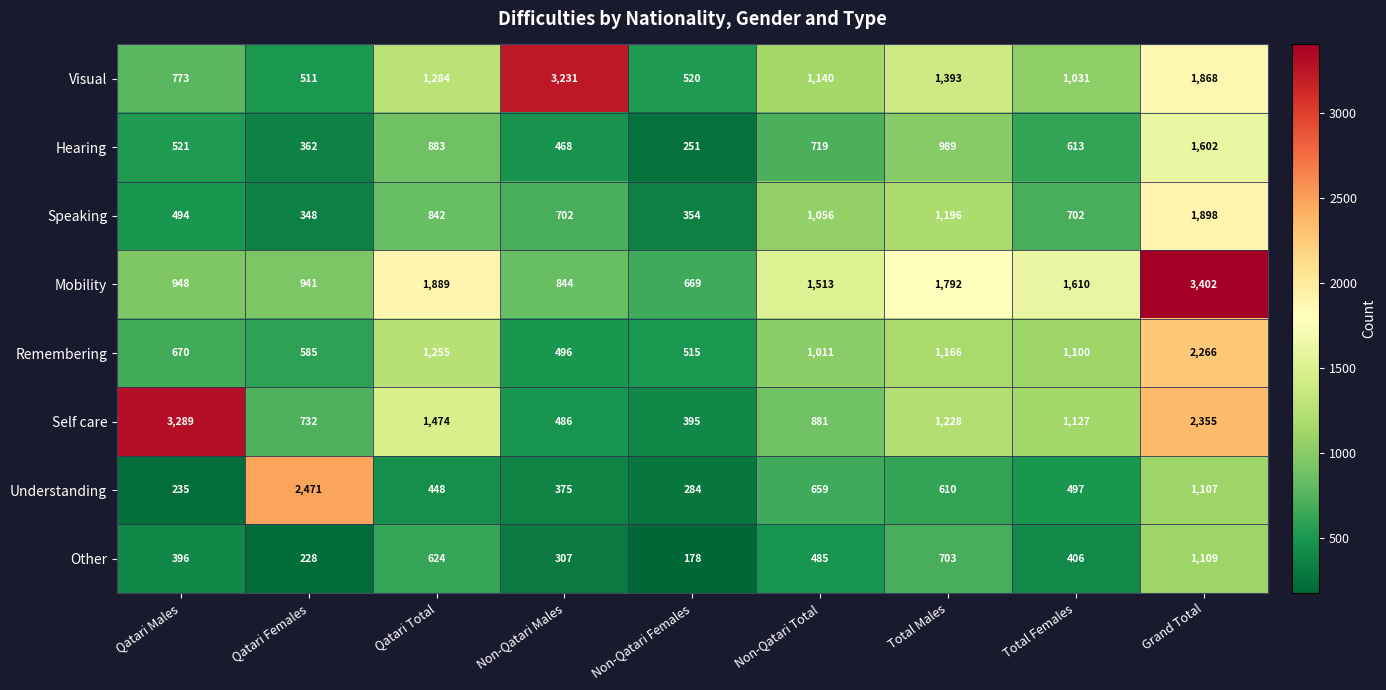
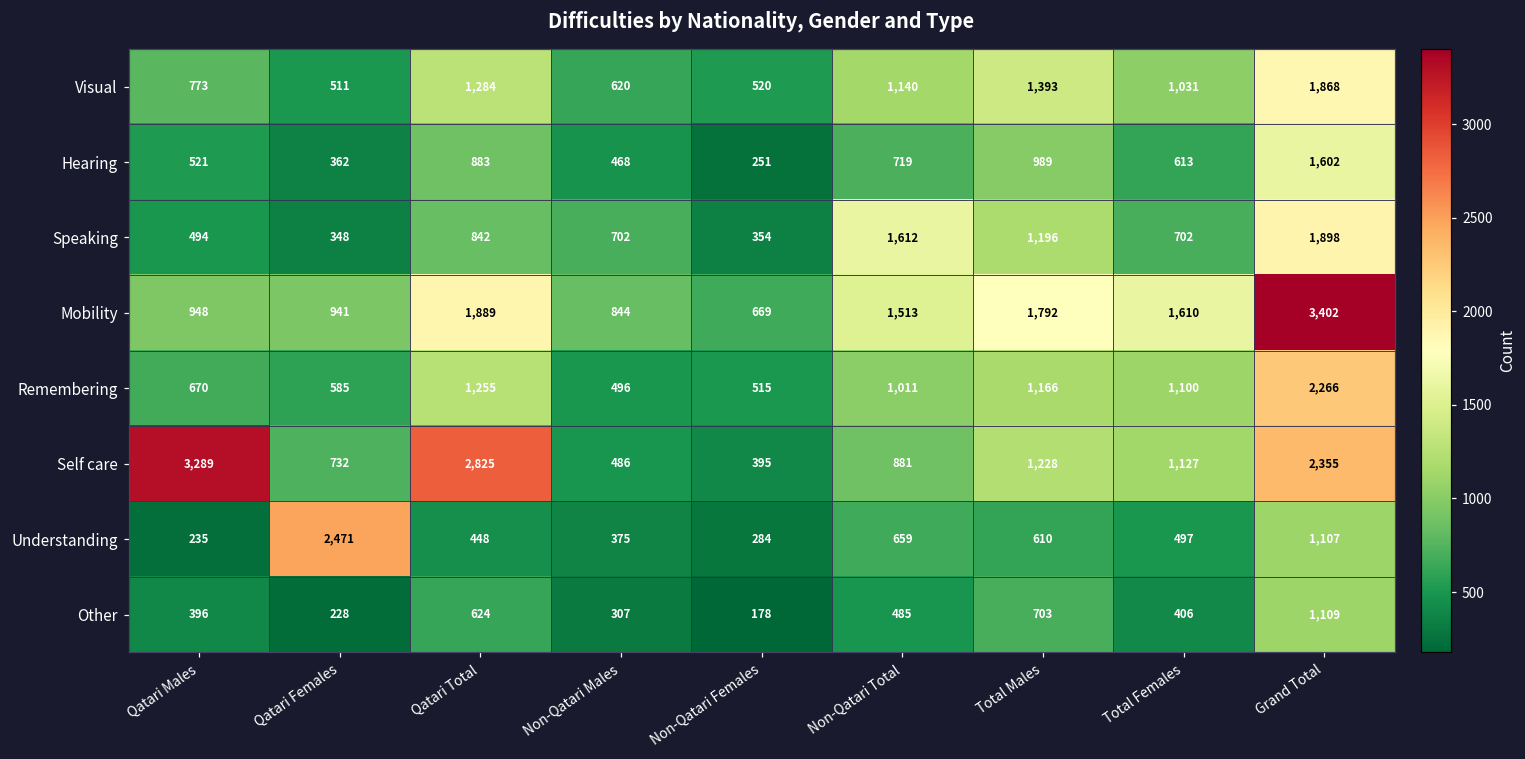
  {
    "Visual": {
      "Qatari Males": "773",
      "Qatari Females": "511",
      "Qatari Total": "1,284",
-     "Non-Qatari Males": "3,231",
+     "Non-Qatari Males": "620",
      "Non-Qatari Females": "520",
      "Non-Qatari Total": "1,140",
      "Total Males": "1,393",
      "Total Females": "1,031",
      "Grand Total": "1,868"
    },
    "Hearing": {
      "Qatari Males": "521",
      "Qatari Females": "362",
      "Qatari Total": "883",
      "Non-Qatari Males": "468",
      "Non-Qatari Females": "251",
      "Non-Qatari Total": "719",
      "Total Males": "989",
      "Total Females": "613",
      "Grand Total": "1,602"
    },
    "Speaking": {
      "Qatari Males": "494",
      "Qatari Females": "348",
      "Qatari Total": "842",
      "Non-Qatari Males": "702",
      "Non-Qatari Females": "354",
-     "Non-Qatari Total": "1,056",
+     "Non-Qatari Total": "1,612",
      "Total Males": "1,196",
      "Total Females": "702",
      "Grand Total": "1,898"
    },
    "Mobility": {
      "Qatari Males": "948",
      "Qatari Females": "941",
      "Qatari Total": "1,889",
      "Non-Qatari Males": "844",
      "Non-Qatari Females": "669",
      "Non-Qatari Total": "1,513",
      "Total Males": "1,792",
      "Total Females": "1,610",
      "Grand Total": "3,402"
    },
    "Remembering": {
      "Qatari Males": "670",
      "Qatari Females": "585",
      "Qatari Total": "1,255",
      "Non-Qatari Males": "496",
      "Non-Qatari Females": "515",
      "Non-Qatari Total": "1,011",
      "Total Males": "1,166",
      "Total Females": "1,100",
      "Grand Total": "2,266"
    },
    "Self care": {
      "Qatari Males": "3,289",
      "Qatari Females": "732",
-     "Qatari Total": "1,474",
+     "Qatari Total": "2,825",
      "Non-Qatari Males": "486",
      "Non-Qatari Females": "395",
      "Non-Qatari Total": "881",
      "Total Males": "1,228",
      "Total Females": "1,127",
      "Grand Total": "2,355"
    },
    "Understanding": {
      "Qatari Males": "235",
      "Qatari Females": "2,471",
      "Qatari Total": "448",
      "Non-Qatari Males": "375",
      "Non-Qatari Females": "284",
      "Non-Qatari Total": "659",
      "Total Males": "610",
      "Total Females": "497",
      "Grand Total": "1,107"
    },
    "Other": {
      "Qatari Males": "396",
      "Qatari Females": "228",
      "Qatari Total": "624",
      "Non-Qatari Males": "307",
      "Non-Qatari Females": "178",
      "Non-Qatari Total": "485",
      "Total Males": "703",
      "Total Females": "406",
      "Grand Total": "1,109"
    }
  }
